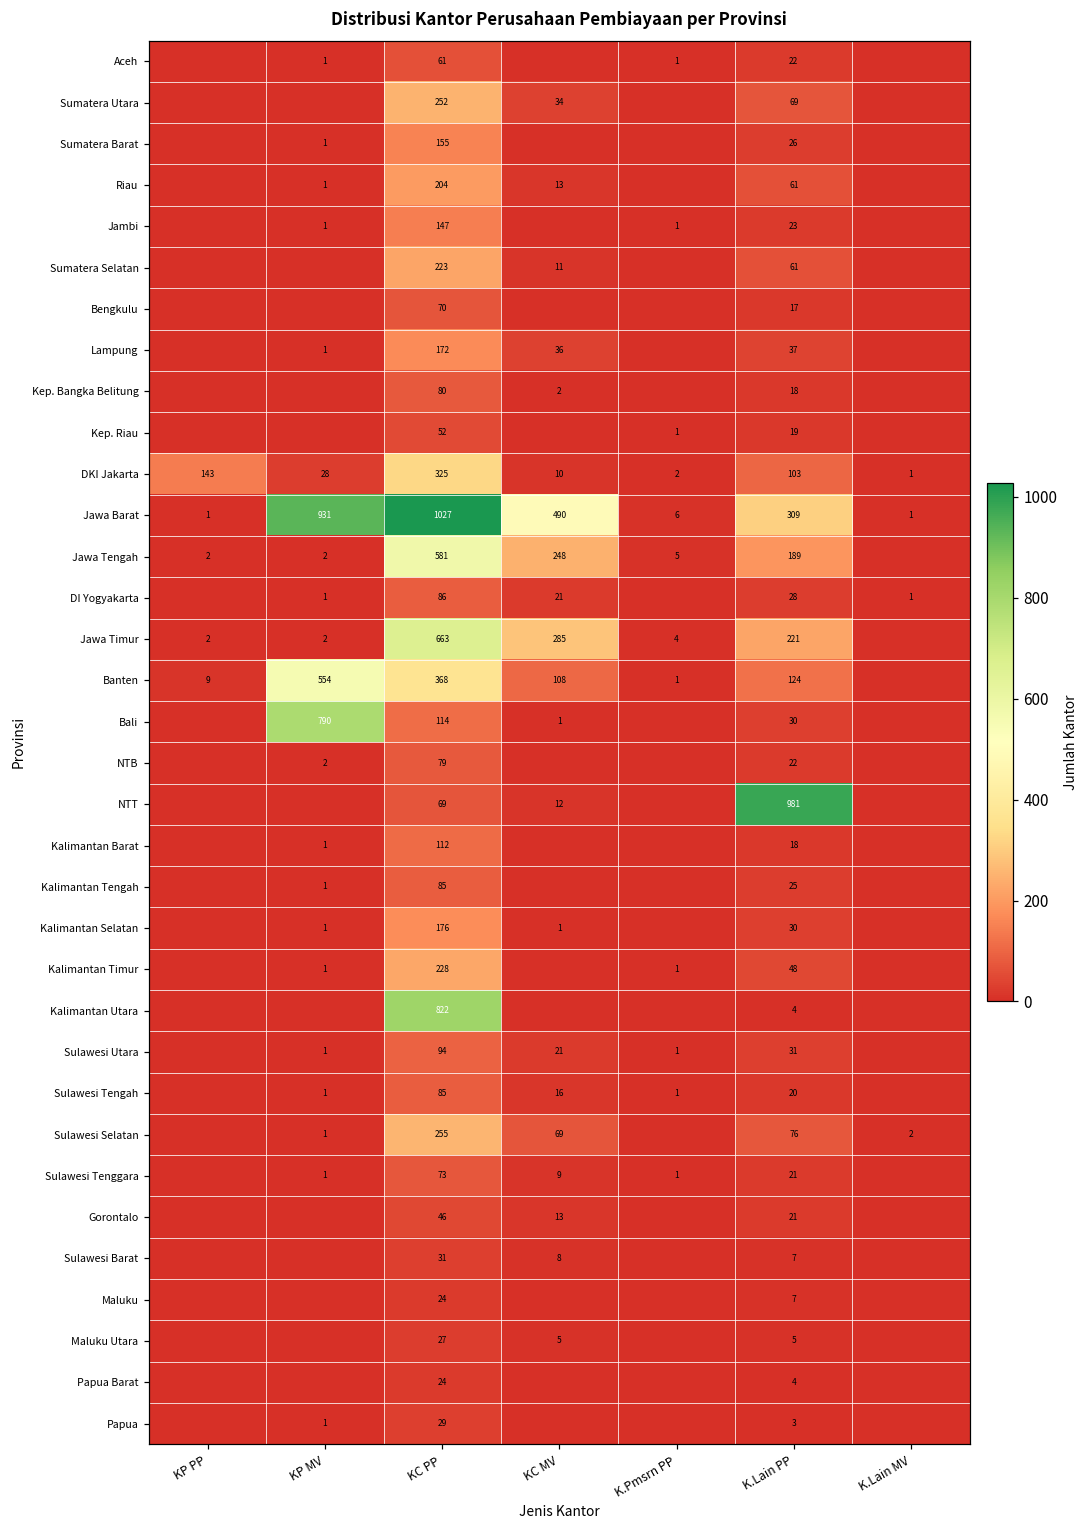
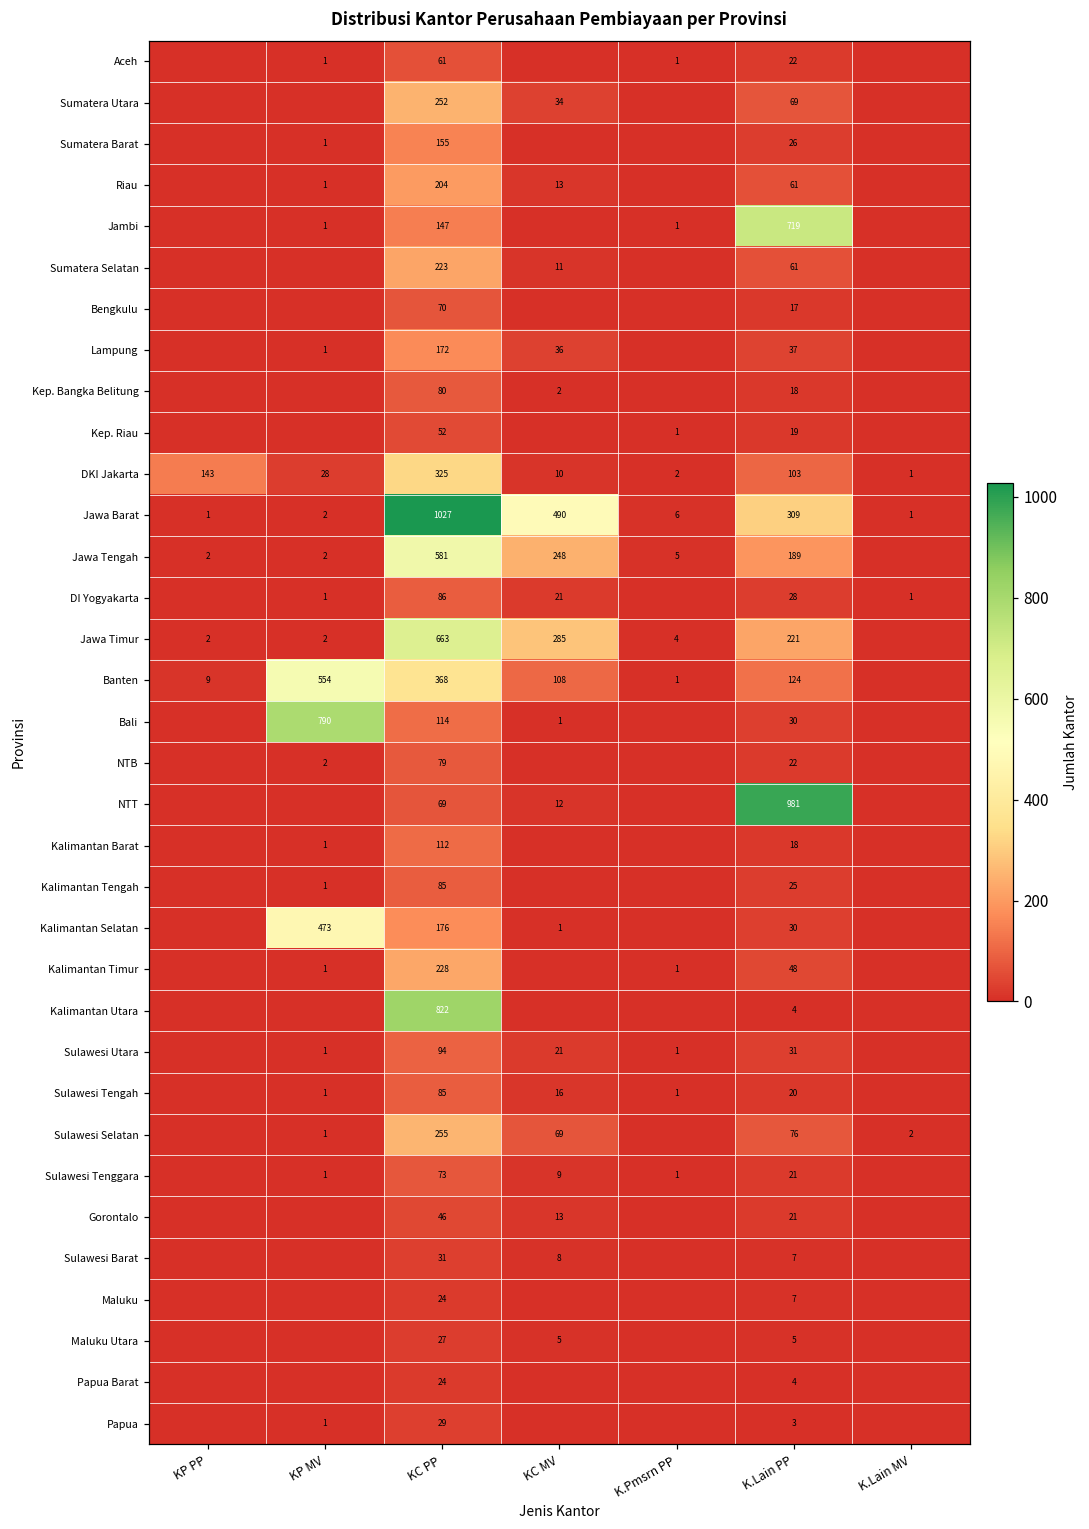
  {
    "Aceh": {
      "KP MV": 1,
      "KC PP": 61,
      "K.Pmsrn PP": 1,
      "K.Lain PP": 22
    },
    "Sumatera Utara": {
      "KC PP": 252,
      "KC MV": 34,
      "K.Lain PP": 69
    },
    "Sumatera Barat": {
      "KP MV": 1,
      "KC PP": 155,
      "K.Lain PP": 26
    },
    "Riau": {
      "KP MV": 1,
      "KC PP": 204,
      "KC MV": 13,
      "K.Lain PP": 61
    },
    "Jambi": {
      "KP MV": 1,
      "KC PP": 147,
      "K.Pmsrn PP": 1,
-     "K.Lain PP": 23
+     "K.Lain PP": 719
    },
    "Sumatera Selatan": {
      "KC PP": 223,
      "KC MV": 11,
      "K.Lain PP": 61
    },
    "Bengkulu": {
      "KC PP": 70,
      "K.Lain PP": 17
    },
    "Lampung": {
      "KP MV": 1,
      "KC PP": 172,
      "KC MV": 36,
      "K.Lain PP": 37
    },
    "Kep. Bangka Belitung": {
      "KC PP": 80,
      "KC MV": 2,
      "K.Lain PP": 18
    },
    "Kep. Riau": {
      "KC PP": 52,
      "K.Pmsrn PP": 1,
      "K.Lain PP": 19
    },
    "DKI Jakarta": {
      "KP PP": 143,
      "KP MV": 28,
      "KC PP": 325,
      "KC MV": 10,
      "K.Pmsrn PP": 2,
      "K.Lain PP": 103,
      "K.Lain MV": 1
    },
    "Jawa Barat": {
      "KP PP": 1,
-     "KP MV": 931,
+     "KP MV": 2,
      "KC PP": 1027,
      "KC MV": 490,
      "K.Pmsrn PP": 6,
      "K.Lain PP": 309,
      "K.Lain MV": 1
    },
    "Jawa Tengah": {
      "KP PP": 2,
      "KP MV": 2,
      "KC PP": 581,
      "KC MV": 248,
      "K.Pmsrn PP": 5,
      "K.Lain PP": 189
    },
    "DI Yogyakarta": {
      "KP MV": 1,
      "KC PP": 86,
      "KC MV": 21,
      "K.Lain PP": 28,
      "K.Lain MV": 1
    },
    "Jawa Timur": {
      "KP PP": 2,
      "KP MV": 2,
      "KC PP": 663,
      "KC MV": 285,
      "K.Pmsrn PP": 4,
      "K.Lain PP": 221
    },
    "Banten": {
      "KP PP": 9,
      "KP MV": 554,
      "KC PP": 368,
      "KC MV": 108,
      "K.Pmsrn PP": 1,
      "K.Lain PP": 124
    },
    "Bali": {
      "KP MV": 790,
      "KC PP": 114,
      "KC MV": 1,
      "K.Lain PP": 30
    },
    "NTB": {
      "KP MV": 2,
      "KC PP": 79,
      "K.Lain PP": 22
    },
    "NTT": {
      "KC PP": 69,
      "KC MV": 12,
      "K.Lain PP": 981
    },
    "Kalimantan Barat": {
      "KP MV": 1,
      "KC PP": 112,
      "K.Lain PP": 18
    },
    "Kalimantan Tengah": {
      "KP MV": 1,
      "KC PP": 85,
      "K.Lain PP": 25
    },
    "Kalimantan Selatan": {
-     "KP MV": 1,
+     "KP MV": 473,
      "KC PP": 176,
      "KC MV": 1,
      "K.Lain PP": 30
    },
    "Kalimantan Timur": {
      "KP MV": 1,
      "KC PP": 228,
      "K.Pmsrn PP": 1,
      "K.Lain PP": 48
    },
    "Kalimantan Utara": {
      "KC PP": 822,
      "K.Lain PP": 4
    },
    "Sulawesi Utara": {
      "KP MV": 1,
      "KC PP": 94,
      "KC MV": 21,
      "K.Pmsrn PP": 1,
      "K.Lain PP": 31
    },
    "Sulawesi Tengah": {
      "KP MV": 1,
      "KC PP": 85,
      "KC MV": 16,
      "K.Pmsrn PP": 1,
      "K.Lain PP": 20
    },
    "Sulawesi Selatan": {
      "KP MV": 1,
      "KC PP": 255,
      "KC MV": 69,
      "K.Lain PP": 76,
      "K.Lain MV": 2
    },
    "Sulawesi Tenggara": {
      "KP MV": 1,
      "KC PP": 73,
      "KC MV": 9,
      "K.Pmsrn PP": 1,
      "K.Lain PP": 21
    },
    "Gorontalo": {
      "KC PP": 46,
      "KC MV": 13,
      "K.Lain PP": 21
    },
    "Sulawesi Barat": {
      "KC PP": 31,
      "KC MV": 8,
      "K.Lain PP": 7
    },
    "Maluku": {
      "KC PP": 24,
      "K.Lain PP": 7
    },
    "Maluku Utara": {
      "KC PP": 27,
      "KC MV": 5,
      "K.Lain PP": 5
    },
    "Papua Barat": {
      "KC PP": 24,
      "K.Lain PP": 4
    },
    "Papua": {
      "KP MV": 1,
      "KC PP": 29,
      "K.Lain PP": 3
    }
  }
